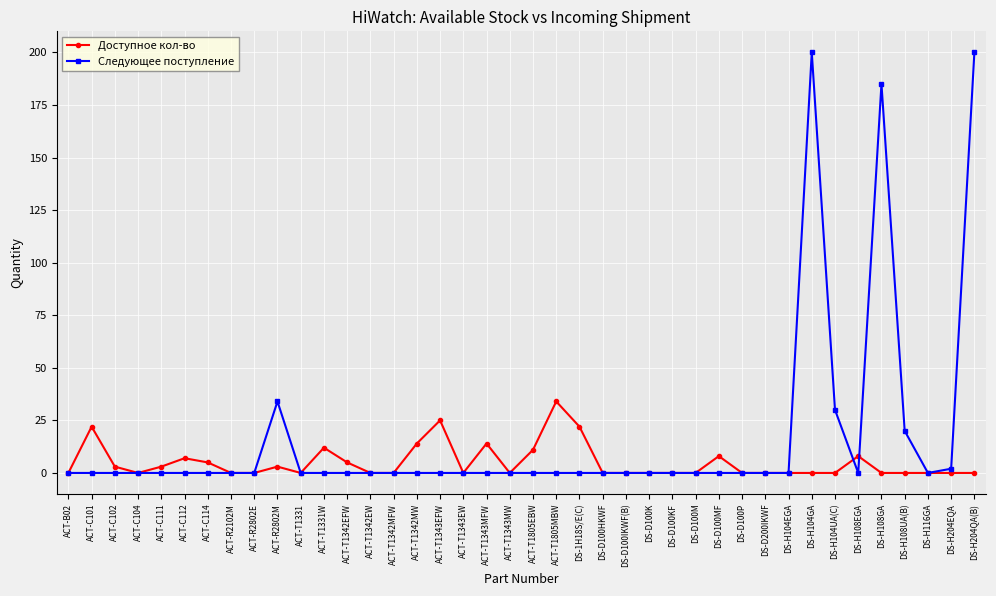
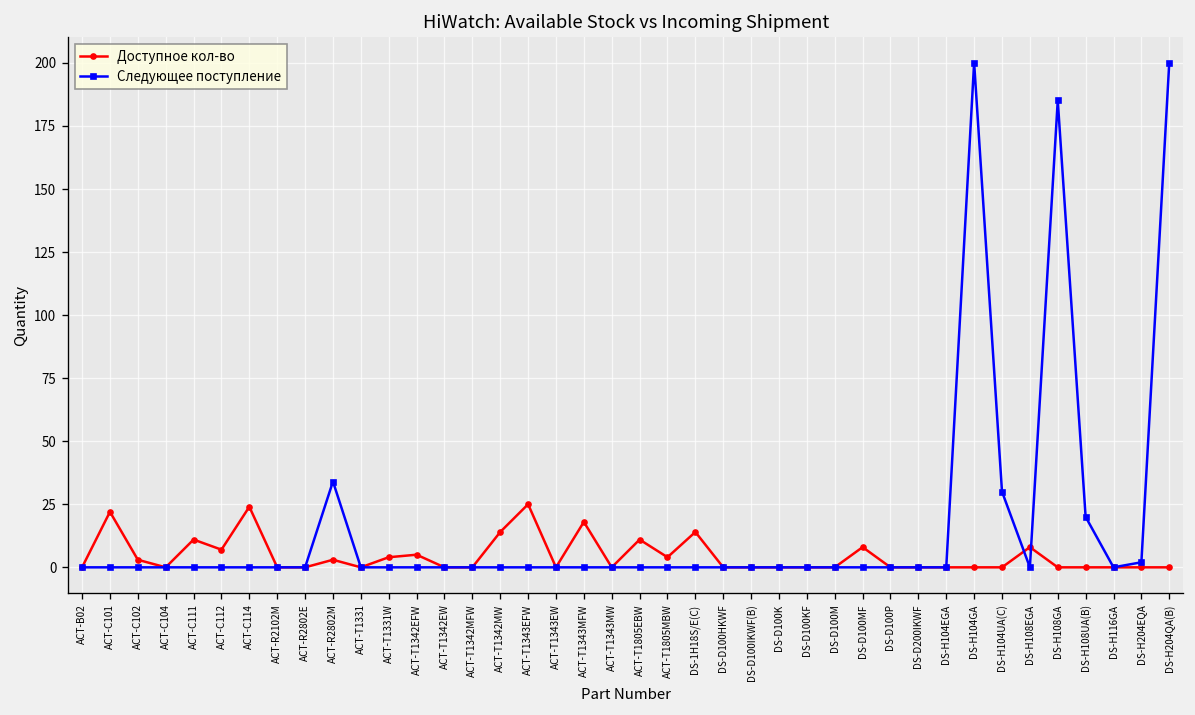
  {
    "Доступное кол-во": {
      "ACT-C101": 22,
      "ACT-C102": 3,
-     "ACT-C111": 3,
+     "ACT-C111": 11,
      "ACT-C112": 7,
-     "ACT-C114": 5,
+     "ACT-C114": 24,
      "ACT-R2802M": 3,
-     "ACT-T1331W": 12,
+     "ACT-T1331W": 4,
      "ACT-T1342EFW": 5,
      "ACT-T1342MW": 14,
      "ACT-T1343EFW": 25,
-     "ACT-T1343MFW": 14,
+     "ACT-T1343MFW": 18,
      "ACT-T1805EBW": 11,
-     "ACT-T1805MBW": 34,
-     "DS-1H18S/E(C)": 22,
+     "ACT-T1805MBW": 4,
+     "DS-1H18S/E(C)": 14,
      "DS-D100MF": 8,
      "DS-H104GA": 0,
      "DS-H104UA(C)": 0,
      "DS-H108EGA": 8,
      "DS-H108GA": 0,
      "DS-H108UA(B)": 0,
      "DS-H204EQA": 0,
      "DS-H204QA(B)": 0
    },
    "Следующее поступление": {
      "ACT-C101": 0,
      "ACT-C102": 0,
      "ACT-C111": 0,
      "ACT-C112": 0,
      "ACT-C114": 0,
      "ACT-R2802M": 34,
      "ACT-T1331W": 0,
      "ACT-T1342EFW": 0,
      "ACT-T1342MW": 0,
      "ACT-T1343EFW": 0,
      "ACT-T1343MFW": 0,
      "ACT-T1805EBW": 0,
      "ACT-T1805MBW": 0,
      "DS-1H18S/E(C)": 0,
      "DS-D100MF": 0,
      "DS-H104GA": 200,
      "DS-H104UA(C)": 30,
      "DS-H108EGA": 0,
      "DS-H108GA": 185,
      "DS-H108UA(B)": 20,
      "DS-H204EQA": 2,
      "DS-H204QA(B)": 200
    }
  }
